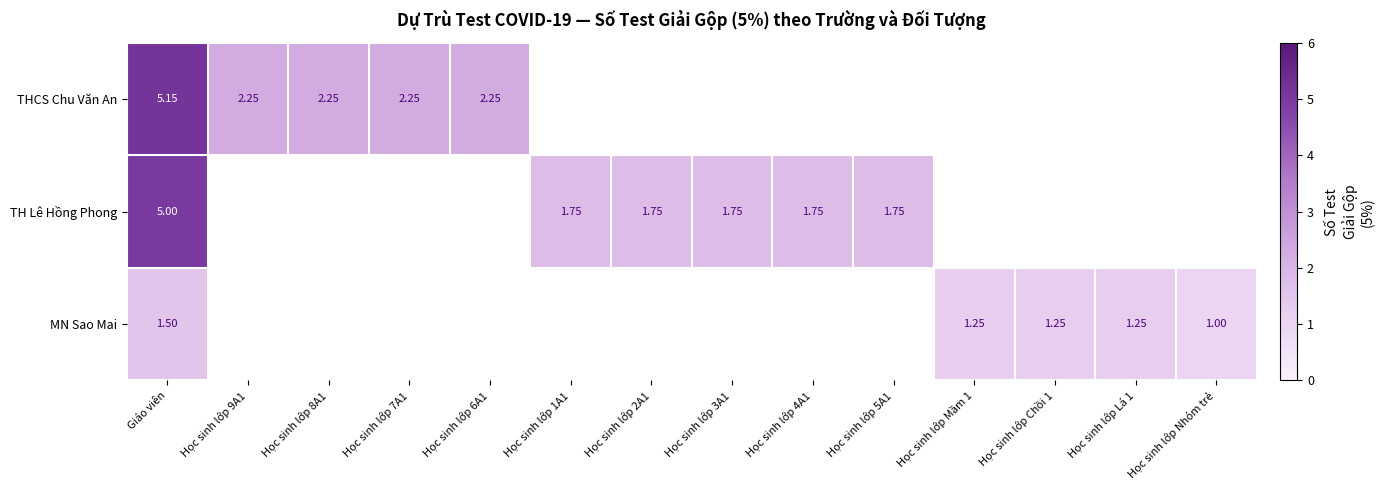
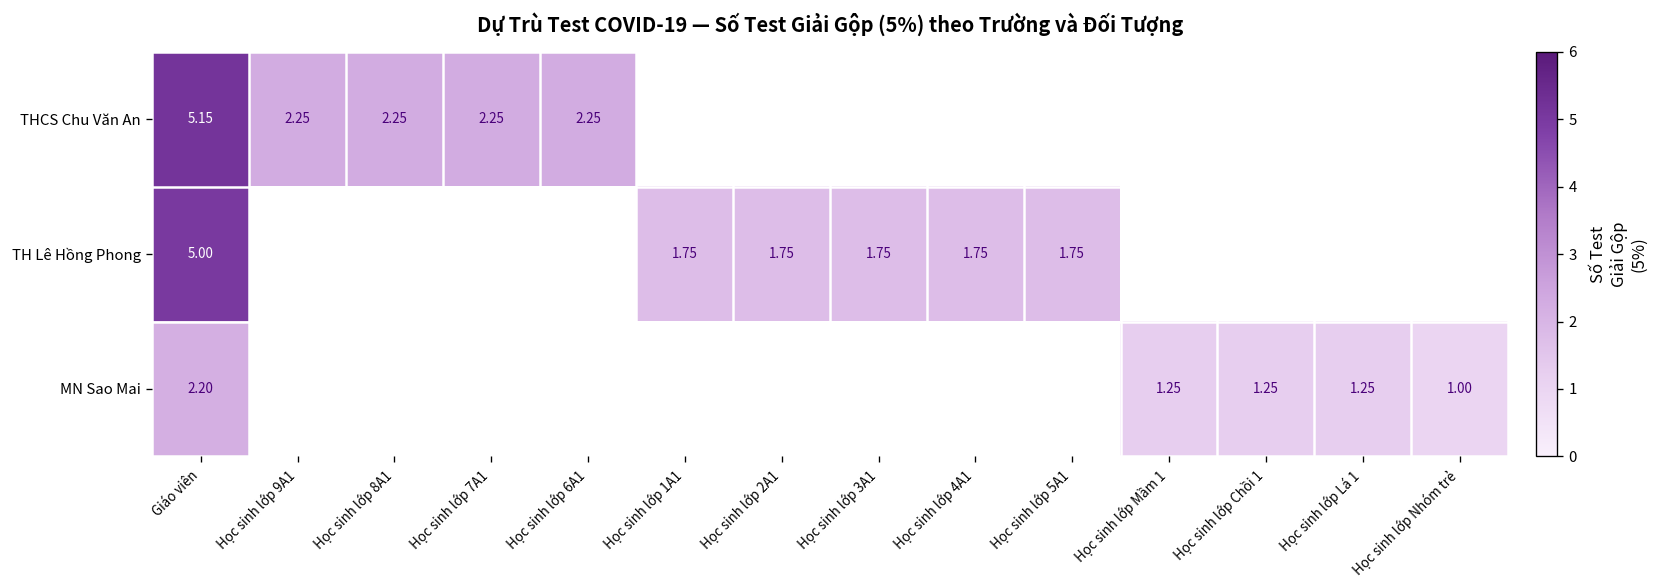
  {
    "THCS Chu Văn An": {
      "Giáo viên": 5.15,
      "Học sinh lớp 9A1": 2.25,
      "Học sinh lớp 8A1": 2.25,
      "Học sinh lớp 7A1": 2.25,
      "Học sinh lớp 6A1": 2.25
    },
    "TH Lê Hồng Phong": {
      "Giáo viên": 5.00,
      "Học sinh lớp 1A1": 1.75,
      "Học sinh lớp 2A1": 1.75,
      "Học sinh lớp 3A1": 1.75,
      "Học sinh lớp 4A1": 1.75,
      "Học sinh lớp 5A1": 1.75
    },
    "MN Sao Mai": {
-     "Giáo viên": 1.50,
+     "Giáo viên": 2.20,
      "Học sinh lớp Mầm 1": 1.25,
      "Học sinh lớp Chồi 1": 1.25,
      "Học sinh lớp Lá 1": 1.25,
      "Học sinh lớp Nhóm trẻ": 1.00
    }
  }
